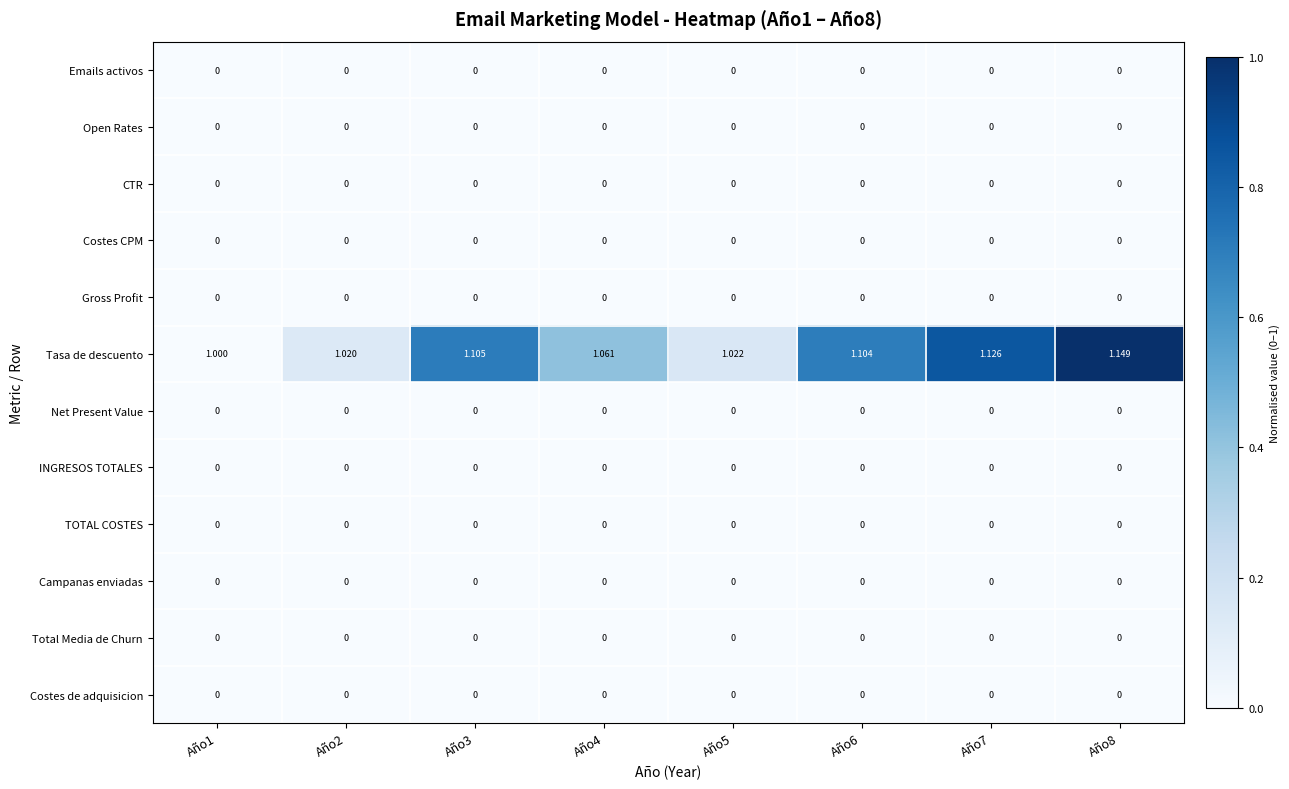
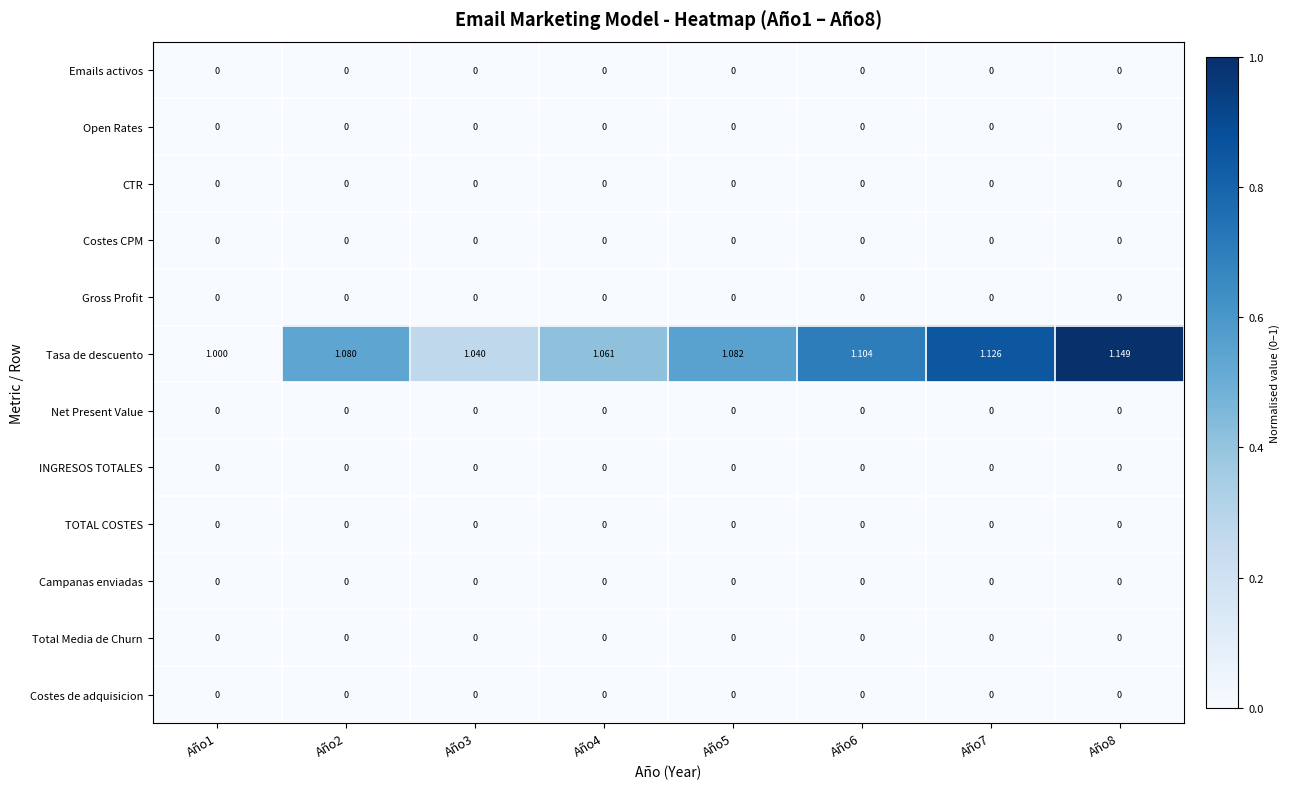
  {
    "Emails activos": {
      "Año1": 0,
      "Año2": 0,
      "Año3": 0,
      "Año4": 0,
      "Año5": 0,
      "Año6": 0,
      "Año7": 0,
      "Año8": 0
    },
    "Open Rates": {
      "Año1": 0,
      "Año2": 0,
      "Año3": 0,
      "Año4": 0,
      "Año5": 0,
      "Año6": 0,
      "Año7": 0,
      "Año8": 0
    },
    "CTR": {
      "Año1": 0,
      "Año2": 0,
      "Año3": 0,
      "Año4": 0,
      "Año5": 0,
      "Año6": 0,
      "Año7": 0,
      "Año8": 0
    },
    "Costes CPM": {
      "Año1": 0,
      "Año2": 0,
      "Año3": 0,
      "Año4": 0,
      "Año5": 0,
      "Año6": 0,
      "Año7": 0,
      "Año8": 0
    },
    "Gross Profit": {
      "Año1": 0,
      "Año2": 0,
      "Año3": 0,
      "Año4": 0,
      "Año5": 0,
      "Año6": 0,
      "Año7": 0,
      "Año8": 0
    },
    "Tasa de descuento": {
      "Año1": 1.000,
-     "Año2": 1.020,
-     "Año3": 1.105,
+     "Año2": 1.080,
+     "Año3": 1.040,
      "Año4": 1.061,
-     "Año5": 1.022,
+     "Año5": 1.082,
      "Año6": 1.104,
      "Año7": 1.126,
      "Año8": 1.149
    },
    "Net Present Value": {
      "Año1": 0,
      "Año2": 0,
      "Año3": 0,
      "Año4": 0,
      "Año5": 0,
      "Año6": 0,
      "Año7": 0,
      "Año8": 0
    },
    "INGRESOS TOTALES": {
      "Año1": 0,
      "Año2": 0,
      "Año3": 0,
      "Año4": 0,
      "Año5": 0,
      "Año6": 0,
      "Año7": 0,
      "Año8": 0
    },
    "TOTAL COSTES": {
      "Año1": 0,
      "Año2": 0,
      "Año3": 0,
      "Año4": 0,
      "Año5": 0,
      "Año6": 0,
      "Año7": 0,
      "Año8": 0
    },
    "Campanas enviadas": {
      "Año1": 0,
      "Año2": 0,
      "Año3": 0,
      "Año4": 0,
      "Año5": 0,
      "Año6": 0,
      "Año7": 0,
      "Año8": 0
    },
    "Total Media de Churn": {
      "Año1": 0,
      "Año2": 0,
      "Año3": 0,
      "Año4": 0,
      "Año5": 0,
      "Año6": 0,
      "Año7": 0,
      "Año8": 0
    },
    "Costes de adquisicion": {
      "Año1": 0,
      "Año2": 0,
      "Año3": 0,
      "Año4": 0,
      "Año5": 0,
      "Año6": 0,
      "Año7": 0,
      "Año8": 0
    }
  }
